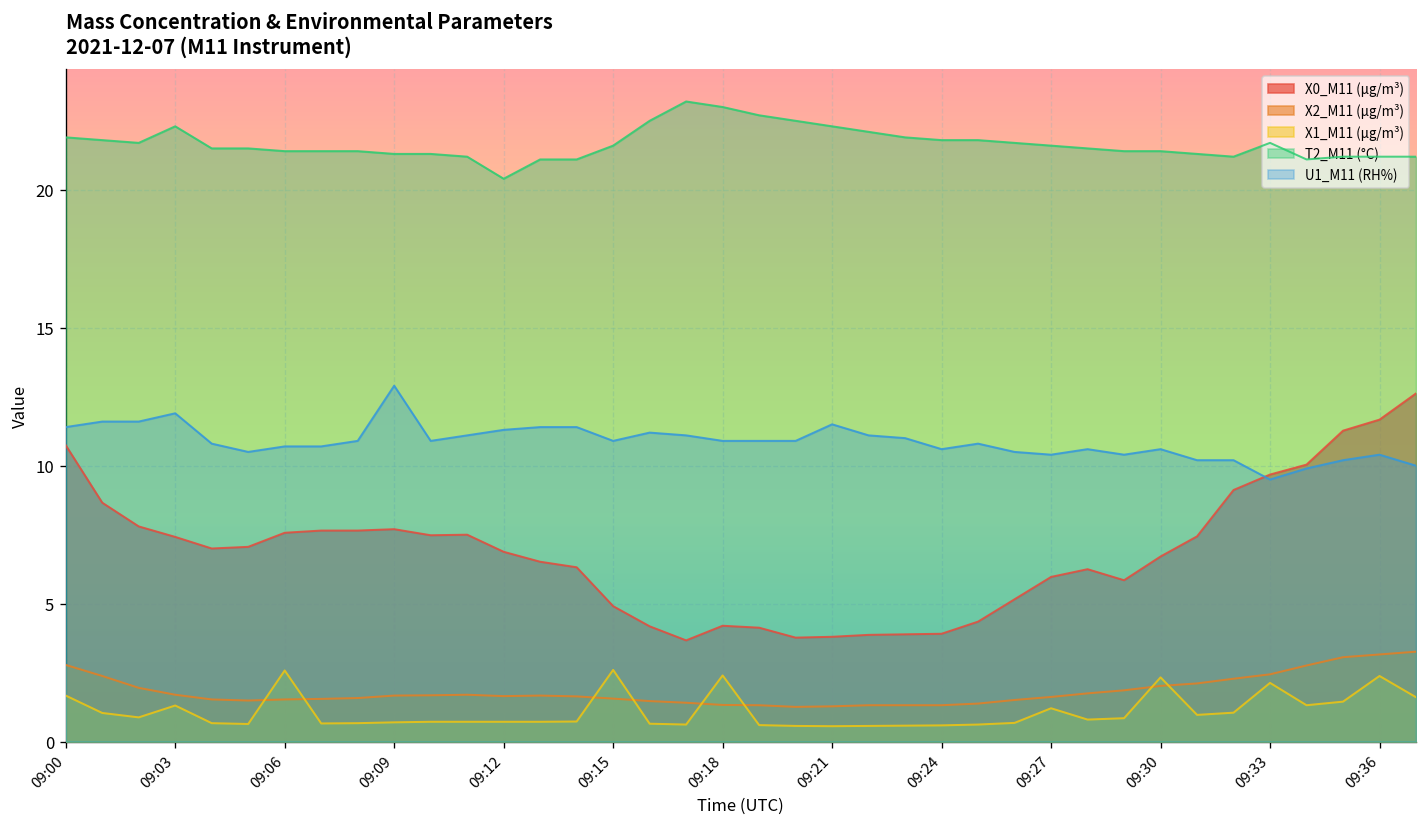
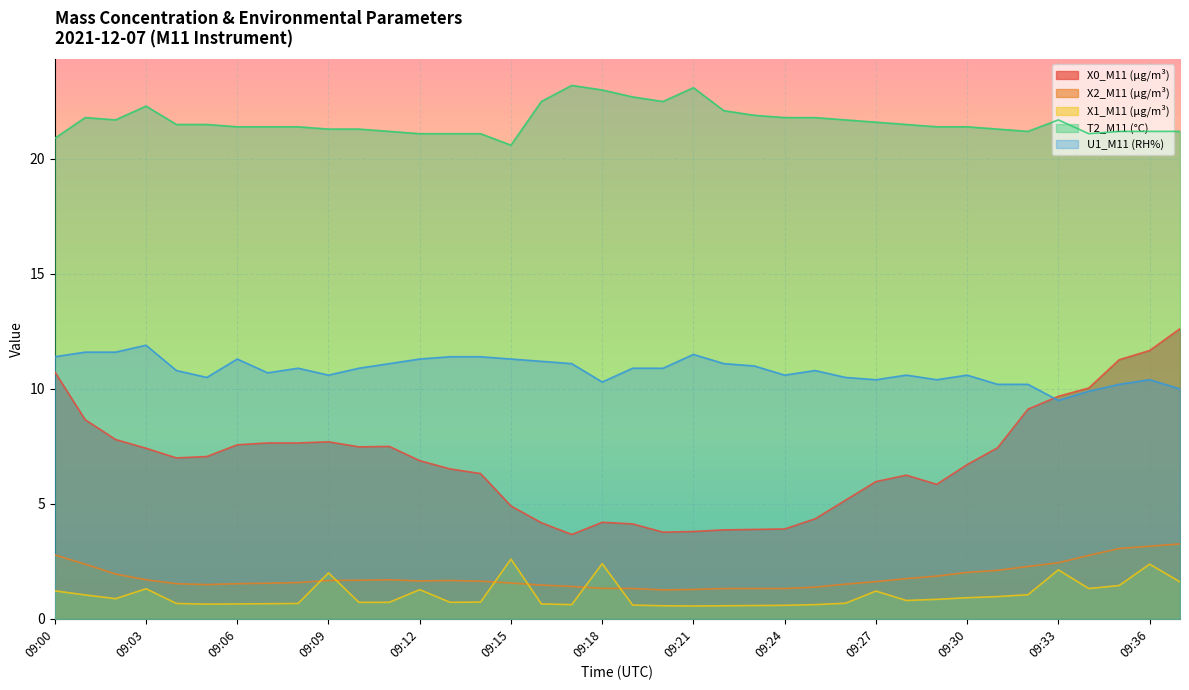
  {
    "X1_M11 (μg/m³)": {
-     "09:00": 1.7,
+     "09:00": 1.2,
      "09:03": 1.3,
-     "09:06": 2.6,
-     "09:09": 0.7,
-     "09:12": 0.7,
+     "09:06": 0.7,
+     "09:09": 2.0,
+     "09:12": 1.3,
      "09:15": 2.6,
      "09:18": 2.4,
      "09:21": 0.6,
      "09:24": 0.6,
      "09:27": 1.2,
-     "09:30": 2.3,
+     "09:30": 0.9,
      "09:33": 2.1,
      "09:36": 2.4
    },
    "T2_M11 (°C)": {
-     "09:00": 21.9,
+     "09:00": 20.9,
      "09:03": 22.3,
      "09:06": 21.4,
      "09:09": 21.3,
-     "09:12": 20.4,
-     "09:15": 21.6,
+     "09:12": 21.1,
+     "09:15": 20.6,
      "09:18": 23.0,
-     "09:21": 22.3,
+     "09:21": 23.1,
      "09:24": 21.8,
      "09:27": 21.6,
      "09:30": 21.4
    },
    "U1_M11 (RH%)": {
      "09:00": 11.4,
      "09:03": 11.9,
-     "09:06": 10.7,
-     "09:09": 12.9,
+     "09:06": 11.3,
+     "09:09": 10.6,
      "09:12": 11.3,
-     "09:15": 10.9,
-     "09:18": 10.9,
+     "09:15": 11.3,
+     "09:18": 10.3,
      "09:21": 11.5,
      "09:24": 10.6,
      "09:27": 10.4,
      "09:30": 10.6,
      "09:33": 9.5,
      "09:36": 10.4
    }
  }
